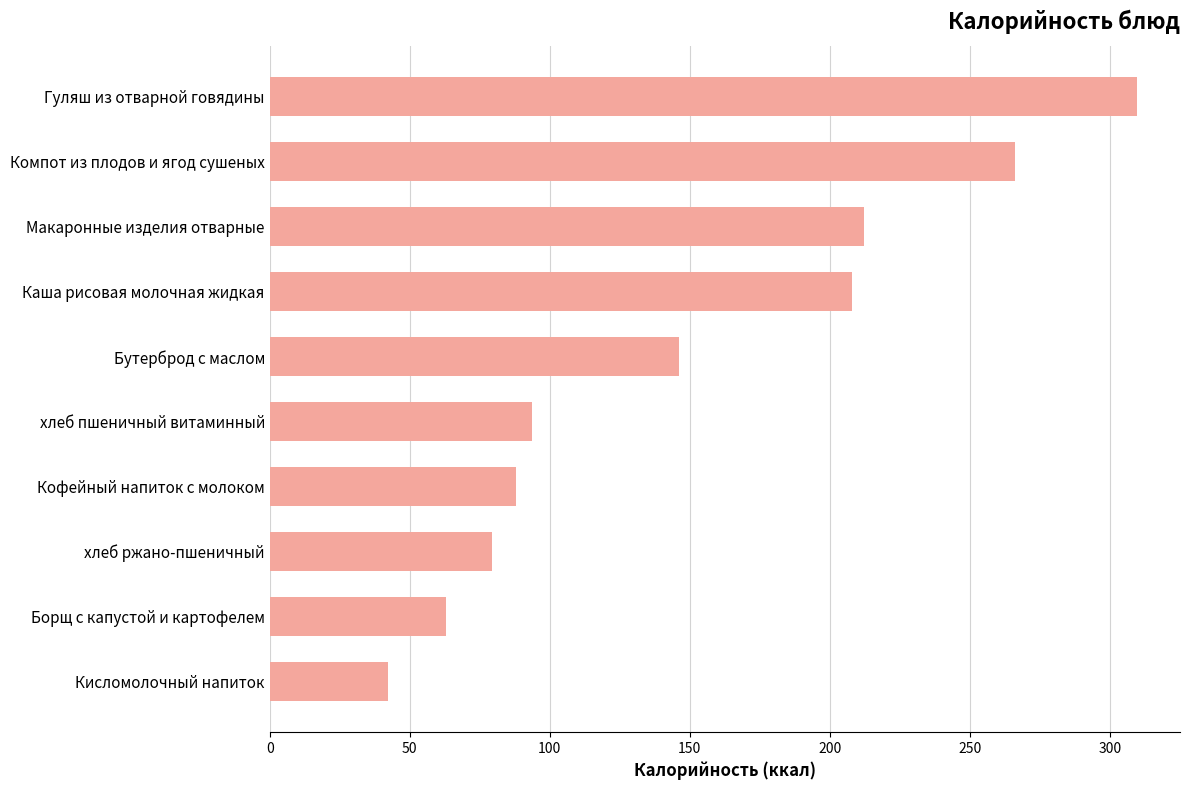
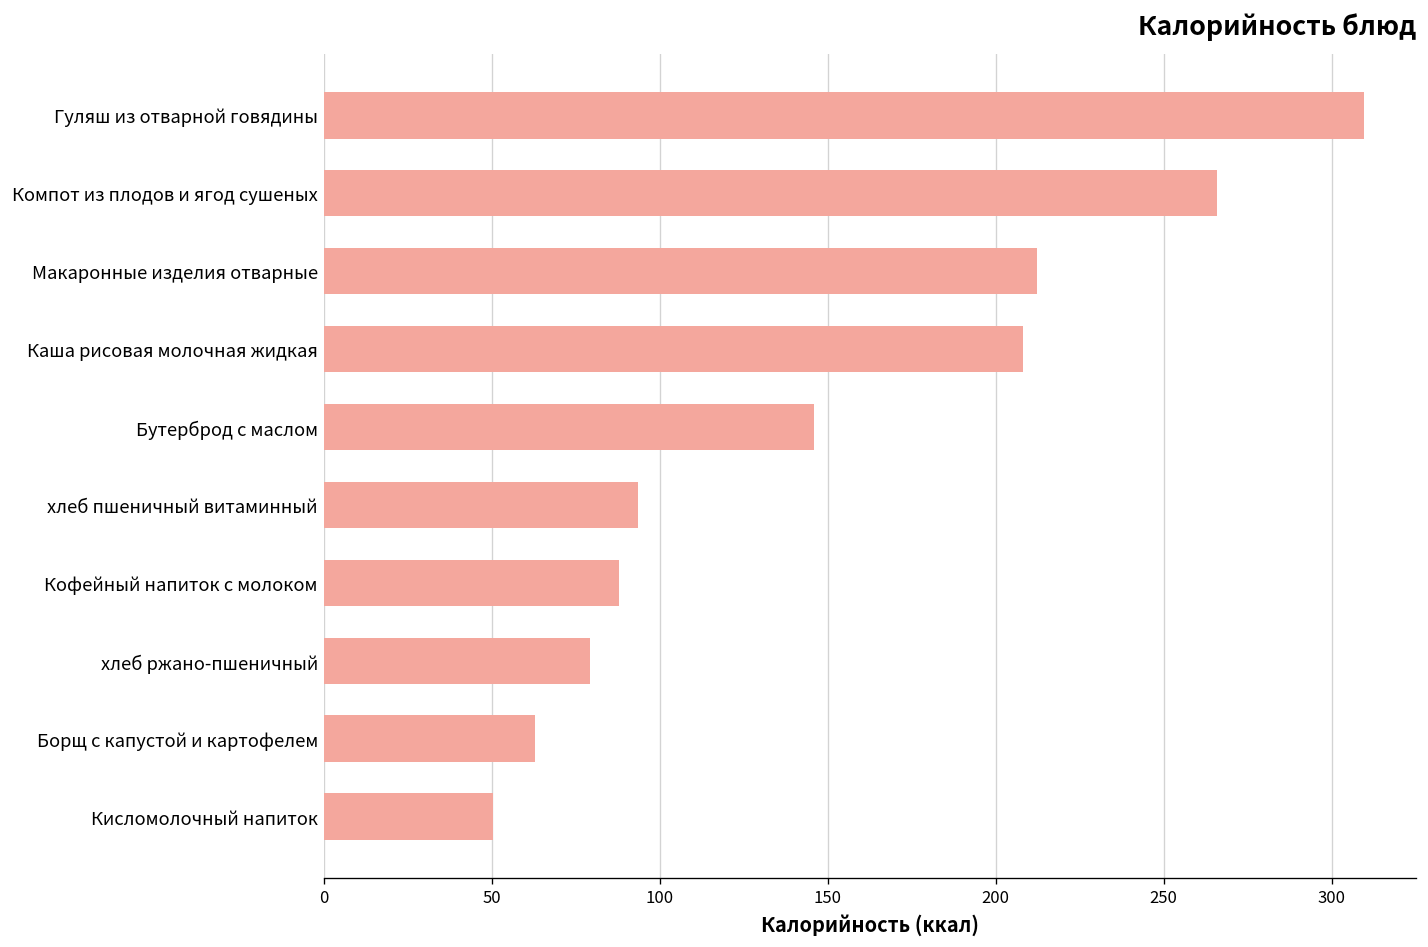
  {
    "Гуляш из отварной говядины": 310,
    "Компот из плодов и ягод сушеных": 266,
    "Макаронные изделия отварные": 212,
    "Каша рисовая молочная жидкая": 208,
    "Бутерброд с маслом": 146,
    "хлеб пшеничный витаминный": 94,
    "Кофейный напиток с молоком": 88,
    "хлеб ржано-пшеничный": 79,
    "Борщ с капустой и картофелем": 63,
-   "Кисломолочный напиток": 42
+   "Кисломолочный напиток": 51
  }
